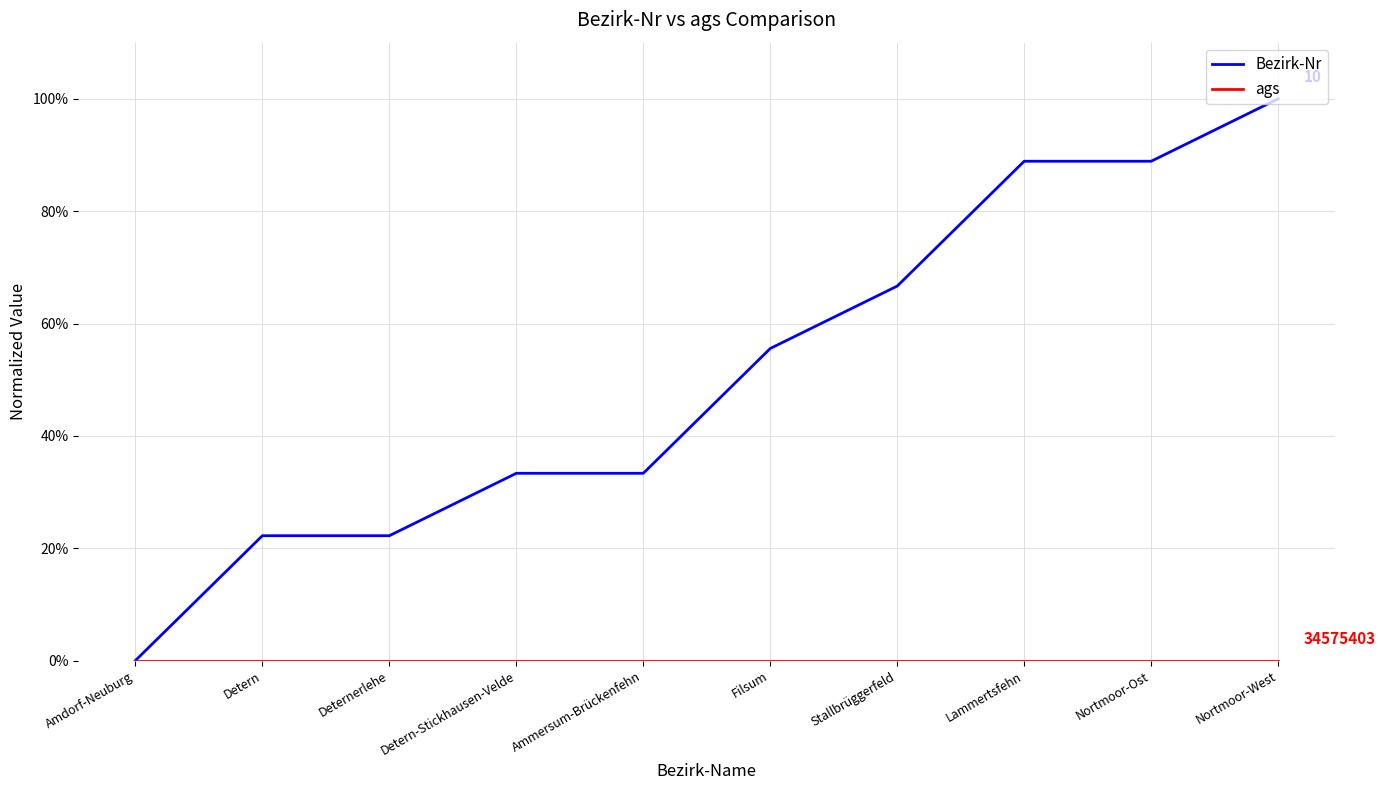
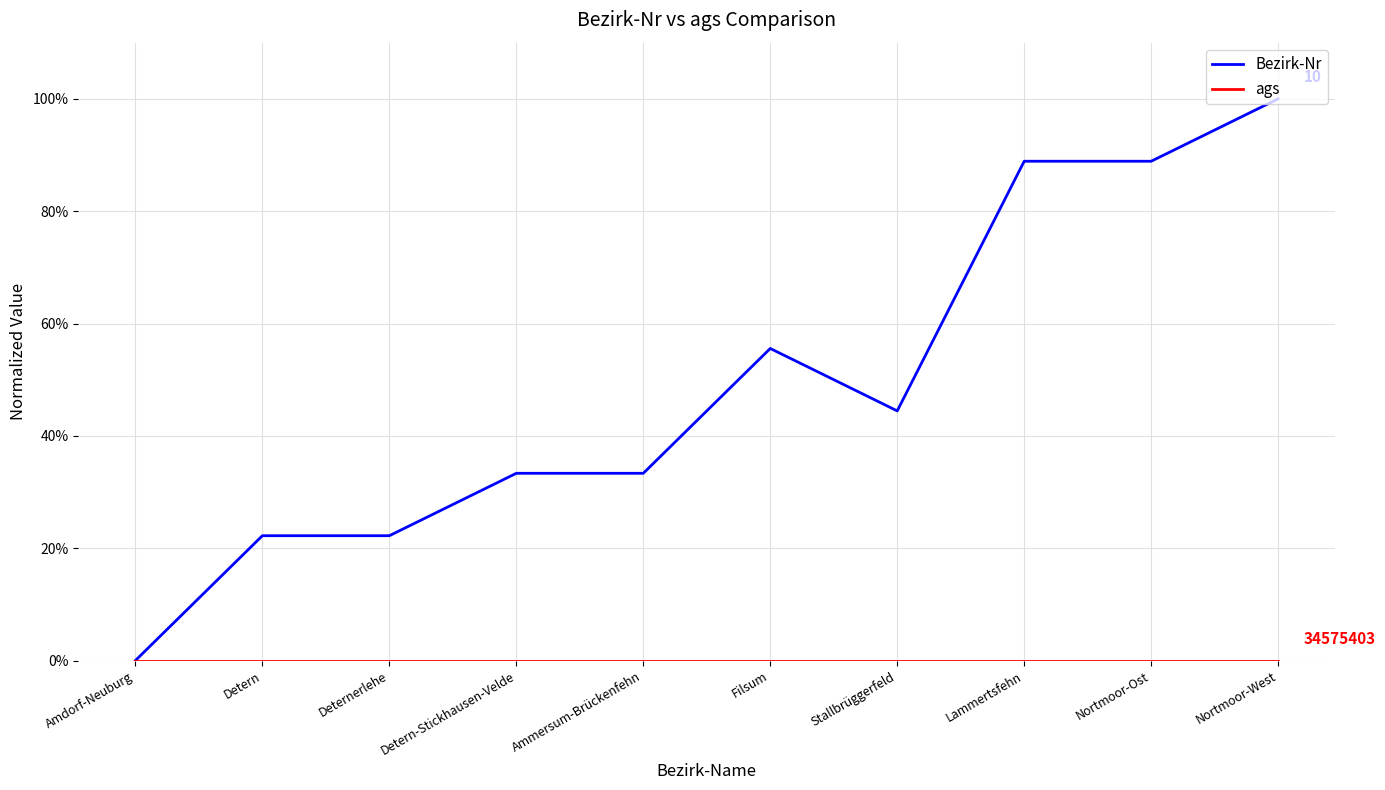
  {
    "Bezirk-Nr": {
      "Detern": "22%",
      "Deternerlehe": "22%",
      "Detern-Stickhausen-Velde": "33%",
      "Ammersum-Brückenfehn": "33%",
      "Filsum": "56%",
-     "Stallbrüggerfeld": "67%",
+     "Stallbrüggerfeld": "44%",
      "Lammertsfehn": "89%",
      "Nortmoor-Ost": "89%"
    },
    "ags": {
      "Detern": "0%",
      "Deternerlehe": "0%",
      "Detern-Stickhausen-Velde": "0%",
      "Ammersum-Brückenfehn": "0%",
      "Filsum": "0%",
      "Stallbrüggerfeld": "0%",
      "Lammertsfehn": "0%",
      "Nortmoor-Ost": "0%",
      "Nortmoor-West": "0%"
    }
  }
